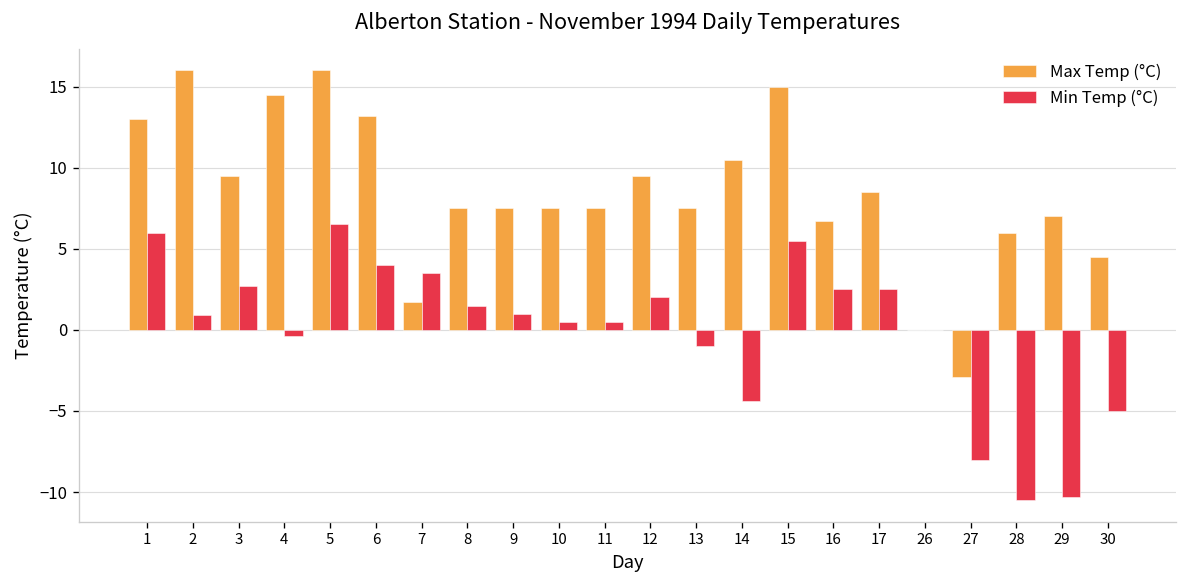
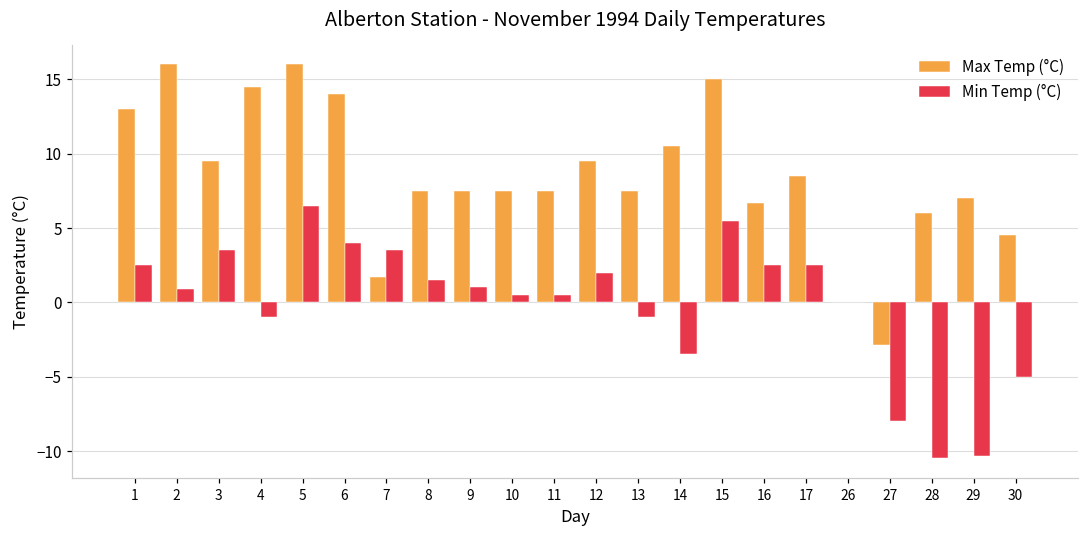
  {
    "Max Temp (°C)": {
      "1": 13.0,
      "2": 16.0,
      "3": 9.5,
      "4": 14.5,
      "5": 16.0,
-     "6": 13.2,
+     "6": 14.0,
      "7": 1.7,
      "8": 7.5,
      "9": 7.5,
      "10": 7.5,
      "11": 7.5,
      "12": 9.5,
      "13": 7.5,
      "14": 10.5,
      "15": 15.0,
      "16": 6.7,
      "17": 8.5,
      "26": 0.0,
      "27": -2.9,
      "28": 6.0,
      "29": 7.0,
      "30": 4.5
    },
    "Min Temp (°C)": {
-     "1": 6.0,
+     "1": 2.5,
      "2": 0.9,
-     "3": 2.7,
-     "4": -0.4,
+     "3": 3.5,
+     "4": -1.0,
      "5": 6.5,
      "6": 4.0,
      "7": 3.5,
      "8": 1.5,
      "9": 1.0,
      "10": 0.5,
      "11": 0.5,
      "12": 2.0,
      "13": -1.0,
-     "14": -4.4,
+     "14": -3.5,
      "15": 5.5,
      "16": 2.5,
      "17": 2.5,
      "26": 0.0,
      "27": -8.0,
      "28": -10.5,
      "29": -10.3,
      "30": -5.0
    }
  }
